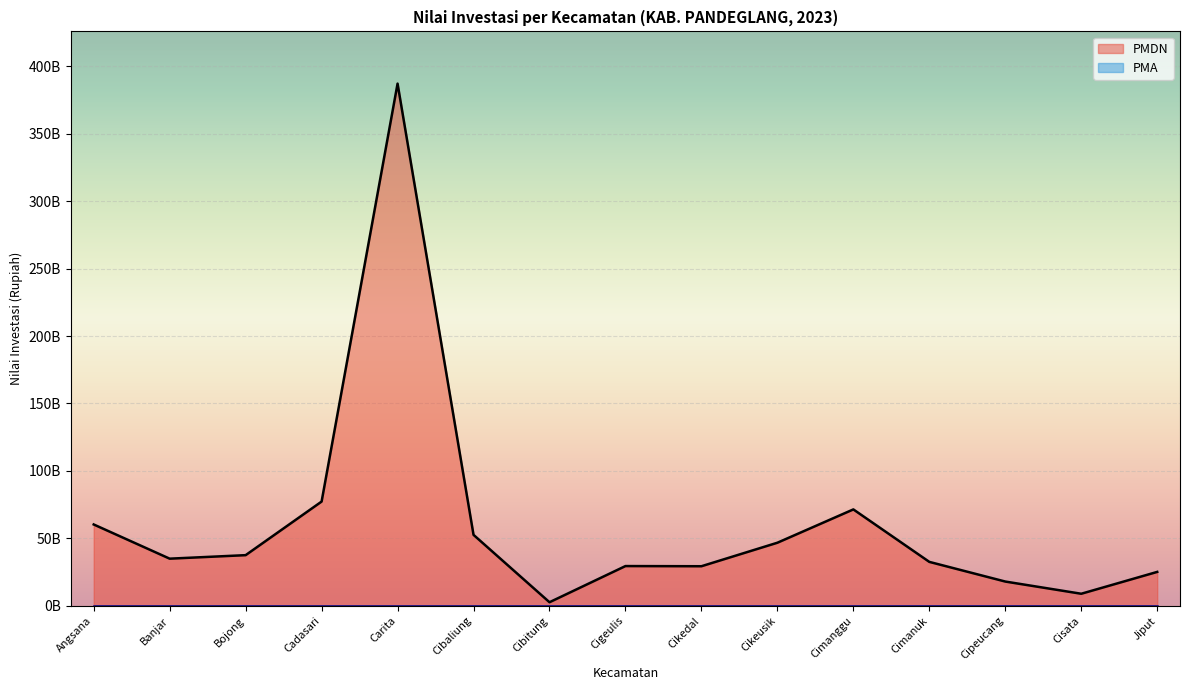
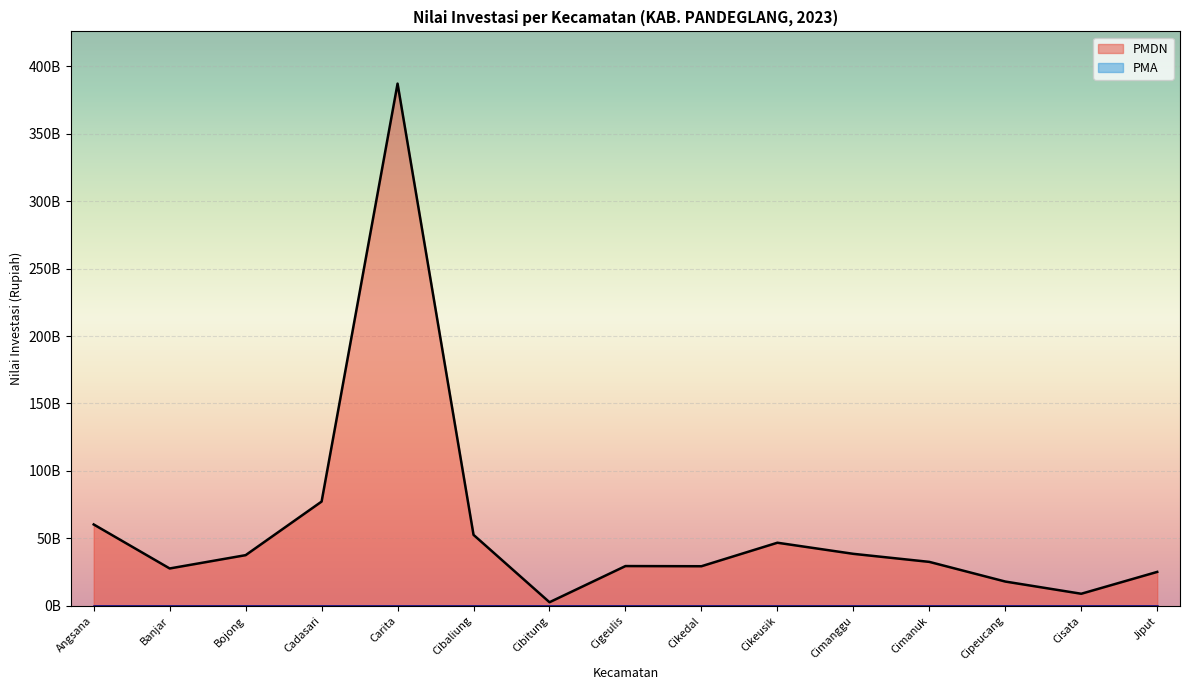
  {
    "PMDN": {
      "Angsana": 60000000000,
-     "Banjar": 35000000000,
+     "Banjar": 28000000000,
      "Bojong": 38000000000,
      "Cadasari": 77000000000,
      "Carita": 387000000000,
      "Cibaliung": 53000000000,
      "Cibitung": 3000000000,
      "Cigeulis": 29000000000,
      "Cikedal": 29000000000,
      "Cikeusik": 47000000000,
-     "Cimanggu": 71000000000,
+     "Cimanggu": 38000000000,
      "Cimanuk": 33000000000,
      "Cipeucang": 18000000000,
      "Cisata": 9000000000,
      "Jiput": 25000000000
    },
    "PMA": {
      "Angsana": 0,
      "Banjar": 0,
      "Bojong": 0,
      "Cadasari": 0,
      "Carita": 0,
      "Cibaliung": 0,
      "Cibitung": 0,
      "Cigeulis": 0,
      "Cikedal": 0,
      "Cikeusik": 0,
      "Cimanggu": 0,
      "Cimanuk": 0,
      "Cipeucang": 0,
      "Cisata": 0,
      "Jiput": 0
    }
  }
